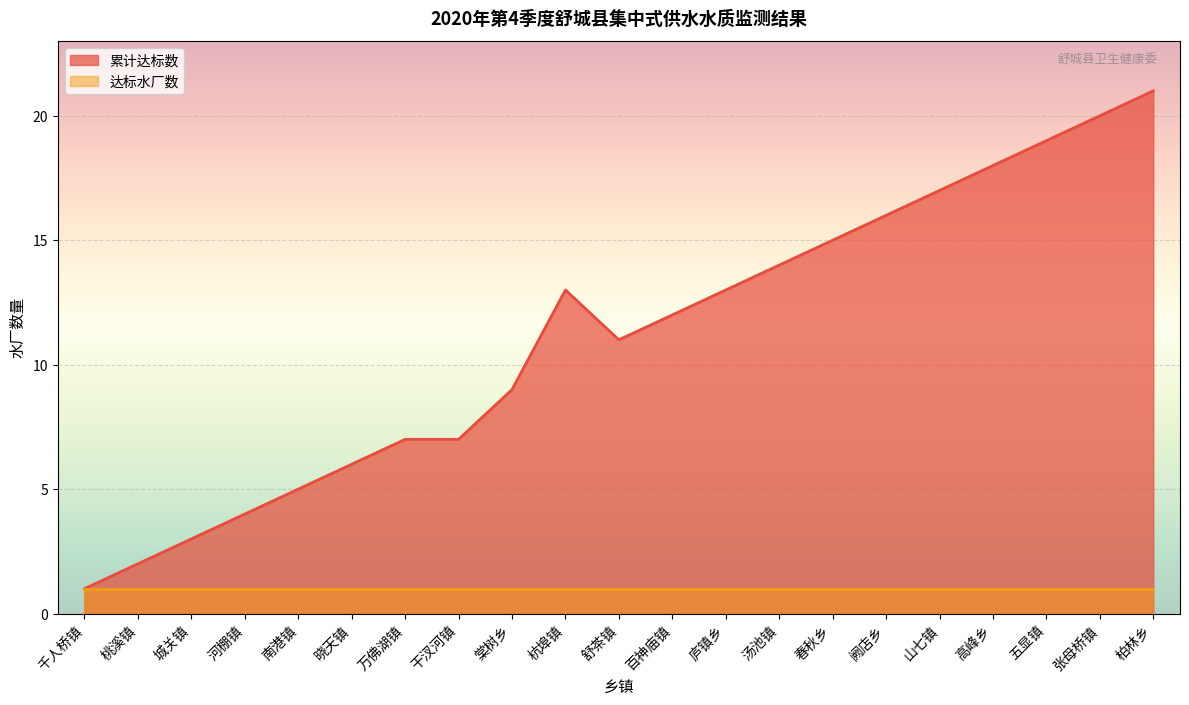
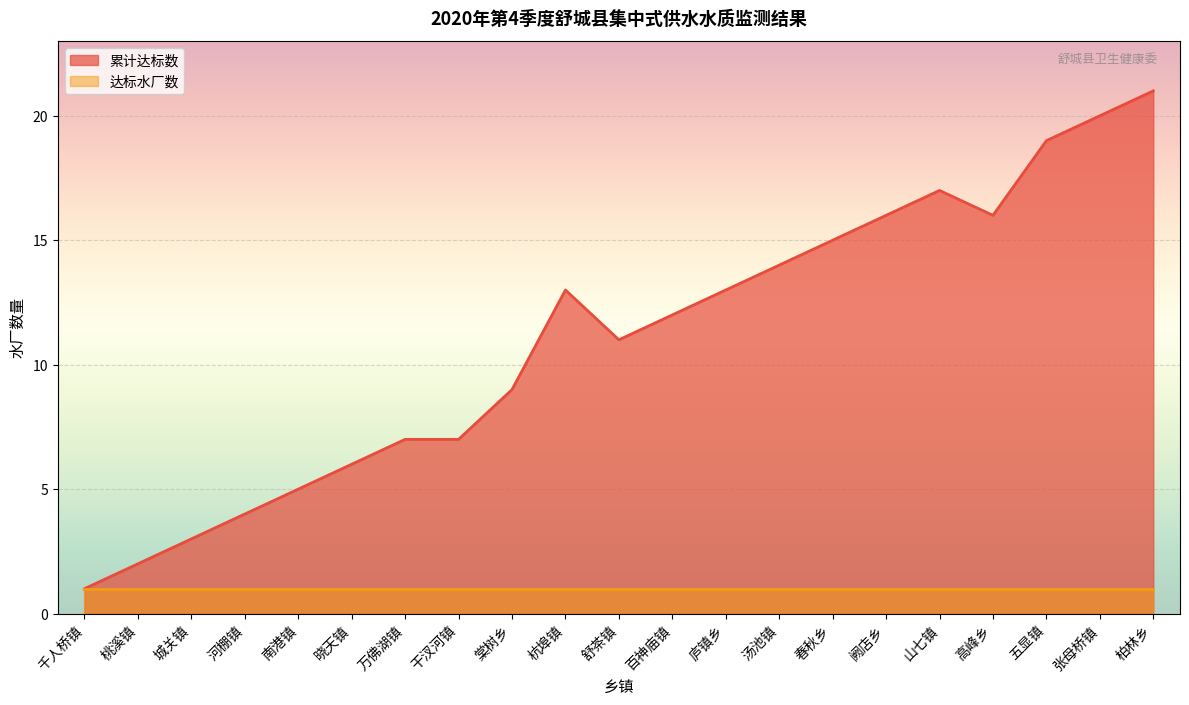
  {
    "累计达标数": {
      "桃溪镇": 2,
      "城关镇": 3,
      "河棚镇": 4,
      "南港镇": 5,
      "晓天镇": 6,
      "万佛湖镇": 7,
      "干汊河镇": 7,
      "棠树乡": 9,
      "杭埠镇": 13,
      "舒茶镇": 11,
      "百神庙镇": 12,
      "庐镇乡": 13,
      "汤池镇": 14,
      "春秋乡": 15,
      "阙店乡": 16,
      "山七镇": 17,
-     "高峰乡": 18,
+     "高峰乡": 16,
      "五显镇": 19,
      "张母桥镇": 20,
      "柏林乡": 21
    },
    "达标水厂数": {
      "桃溪镇": 1,
      "城关镇": 1,
      "河棚镇": 1,
      "南港镇": 1,
      "晓天镇": 1,
      "万佛湖镇": 1,
      "干汊河镇": 1,
      "棠树乡": 1,
      "杭埠镇": 1,
      "舒茶镇": 1,
      "百神庙镇": 1,
      "庐镇乡": 1,
      "汤池镇": 1,
      "春秋乡": 1,
      "阙店乡": 1,
      "山七镇": 1,
      "高峰乡": 1,
      "五显镇": 1,
      "张母桥镇": 1,
      "柏林乡": 1
    }
  }
